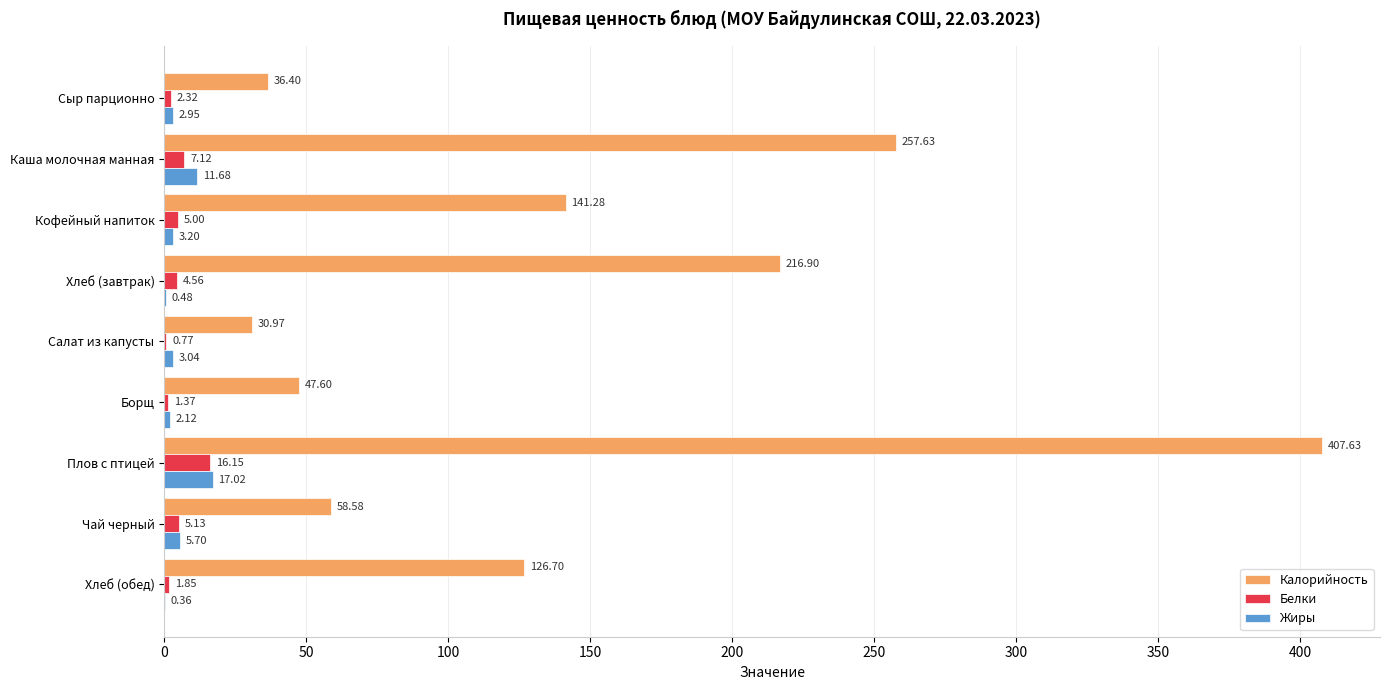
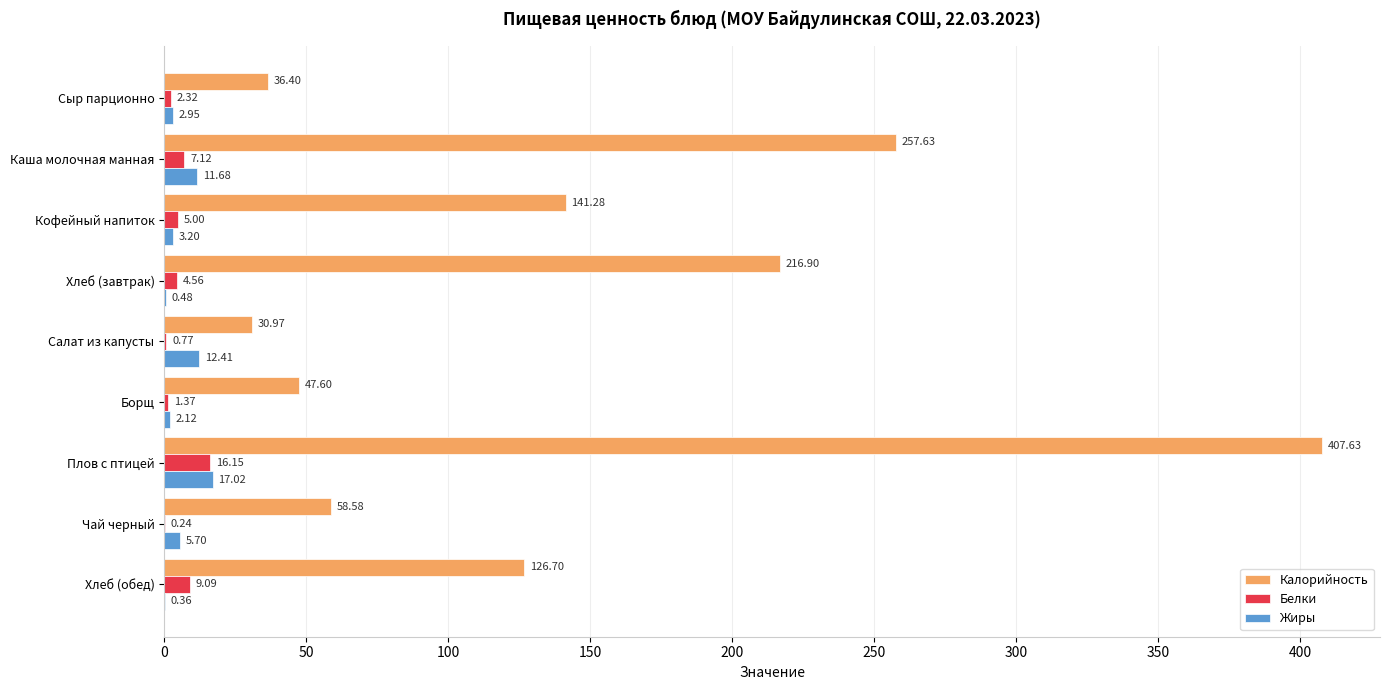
  {
    "Калорийность": {
      "Сыр парционно": 36.40,
      "Каша молочная манная": 257.63,
      "Кофейный напиток": 141.28,
      "Хлеб (завтрак)": 216.90,
      "Салат из капусты": 30.97,
      "Борщ": 47.60,
      "Плов с птицей": 407.63,
      "Чай черный": 58.58,
      "Хлеб (обед)": 126.70
    },
    "Белки": {
      "Сыр парционно": 2.32,
      "Каша молочная манная": 7.12,
      "Кофейный напиток": 5.00,
      "Хлеб (завтрак)": 4.56,
      "Салат из капусты": 0.77,
      "Борщ": 1.37,
      "Плов с птицей": 16.15,
-     "Чай черный": 5.13,
-     "Хлеб (обед)": 1.85
+     "Чай черный": 0.24,
+     "Хлеб (обед)": 9.09
    },
    "Жиры": {
      "Сыр парционно": 2.95,
      "Каша молочная манная": 11.68,
      "Кофейный напиток": 3.20,
      "Хлеб (завтрак)": 0.48,
-     "Салат из капусты": 3.04,
+     "Салат из капусты": 12.41,
      "Борщ": 2.12,
      "Плов с птицей": 17.02,
      "Чай черный": 5.70,
      "Хлеб (обед)": 0.36
    }
  }
